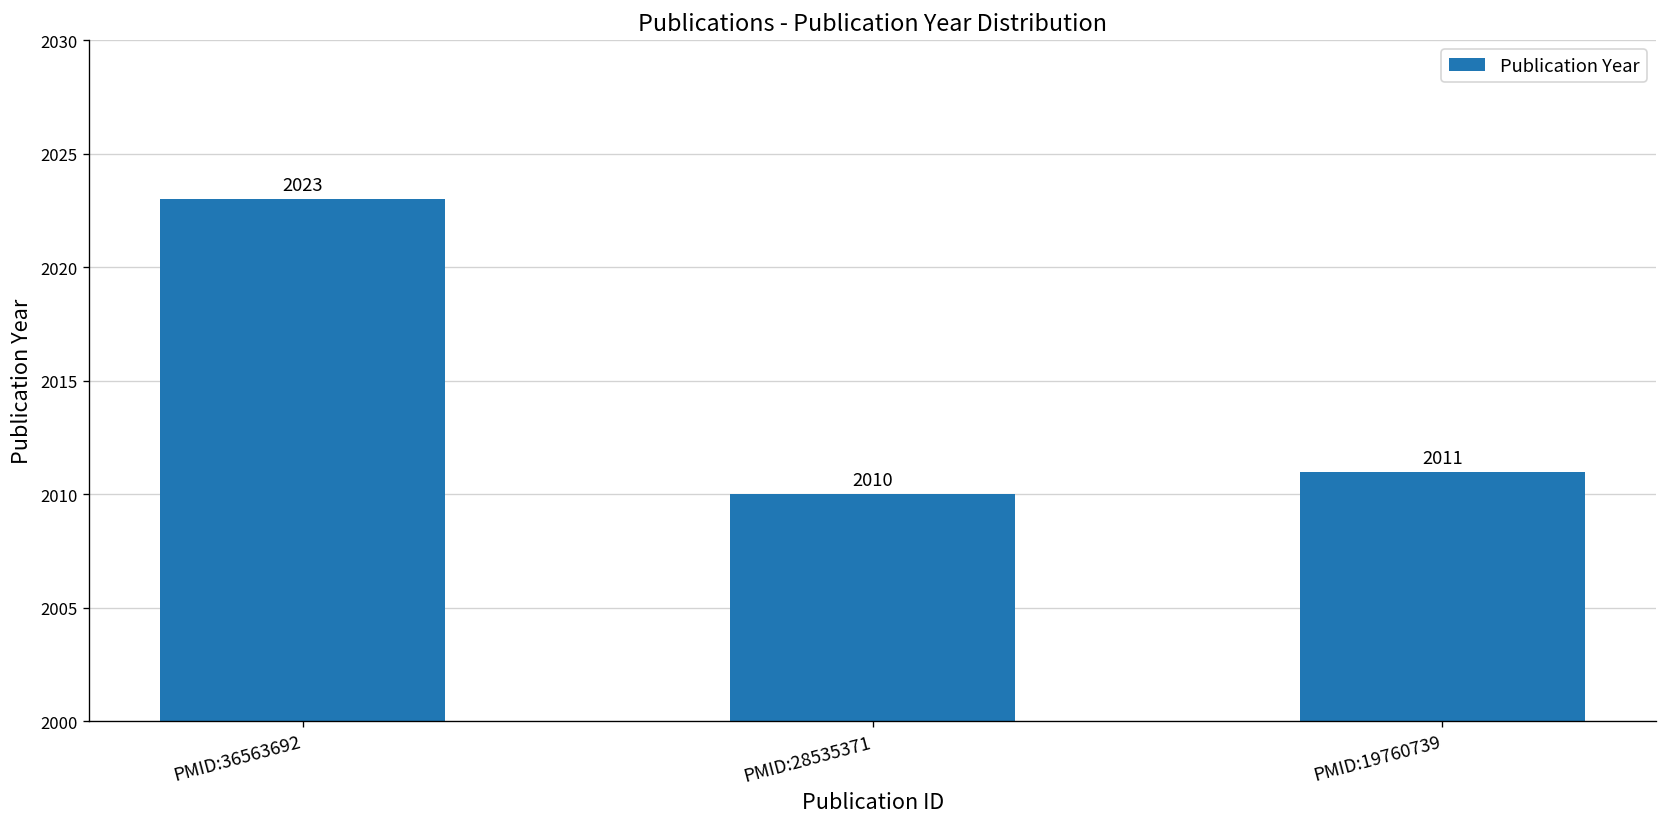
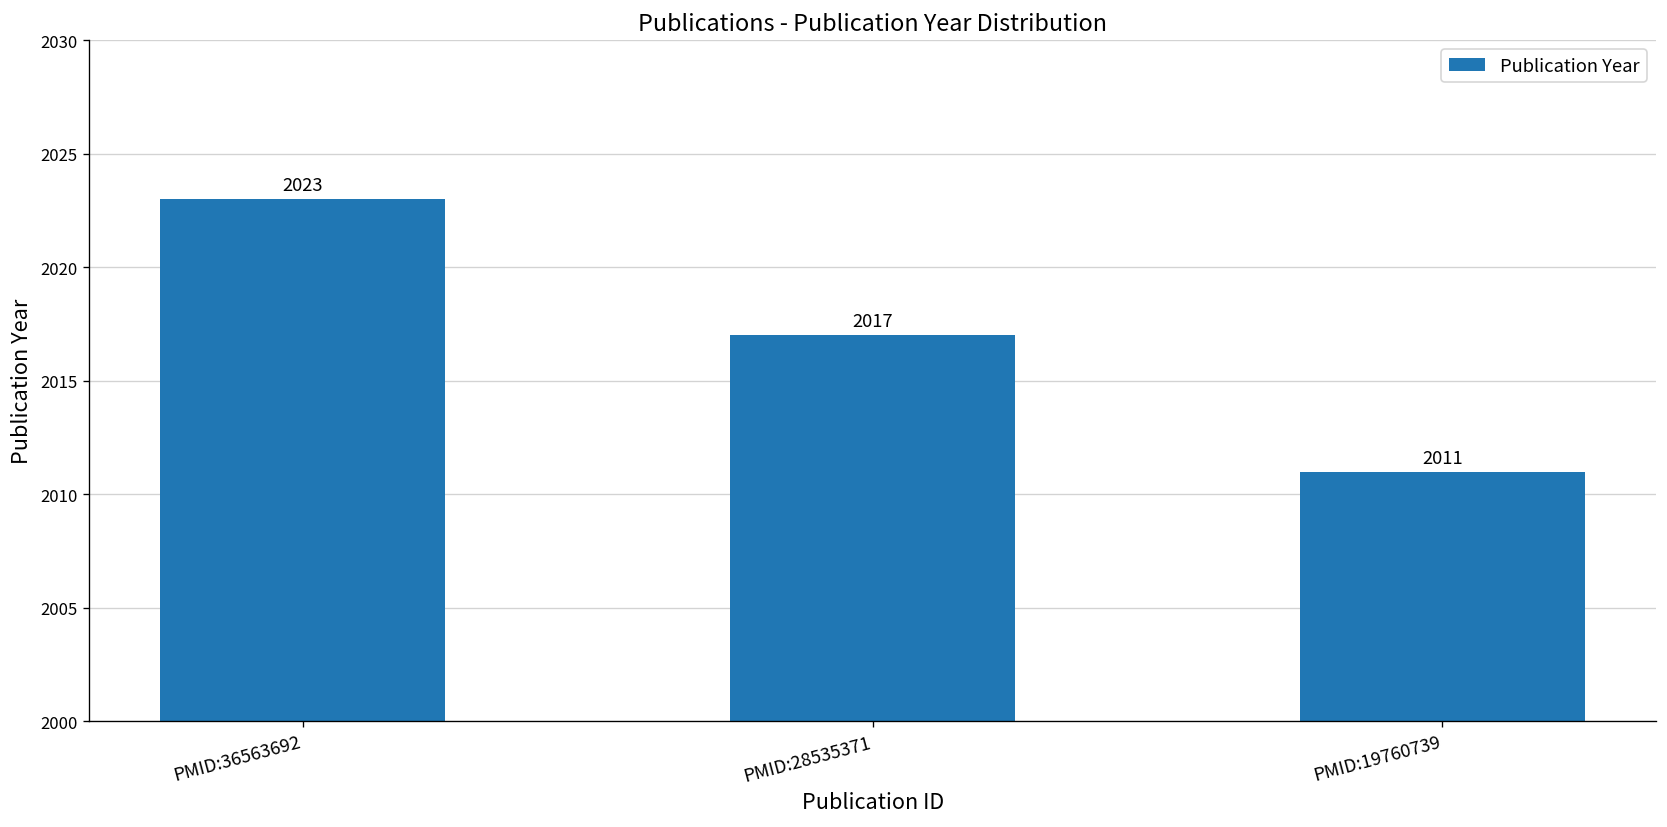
  {
    "PMID:36563692": 2023,
-   "PMID:28535371": 2010,
+   "PMID:28535371": 2017,
    "PMID:19760739": 2011
  }
